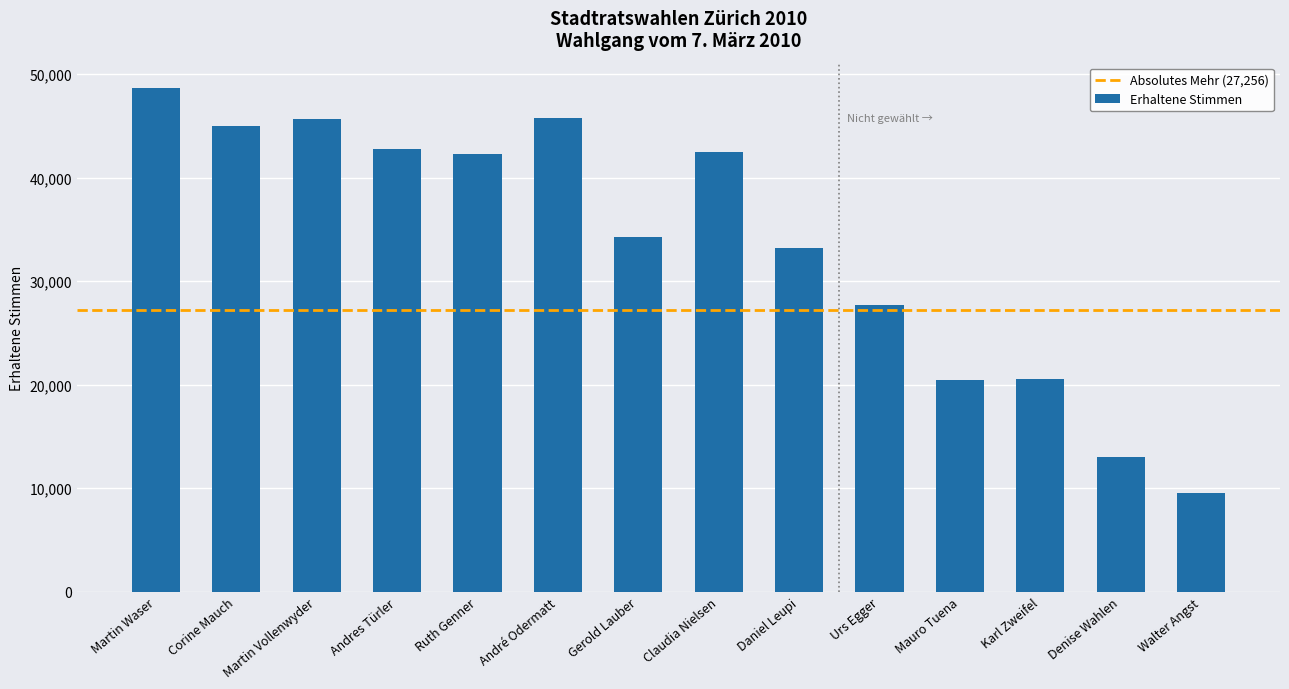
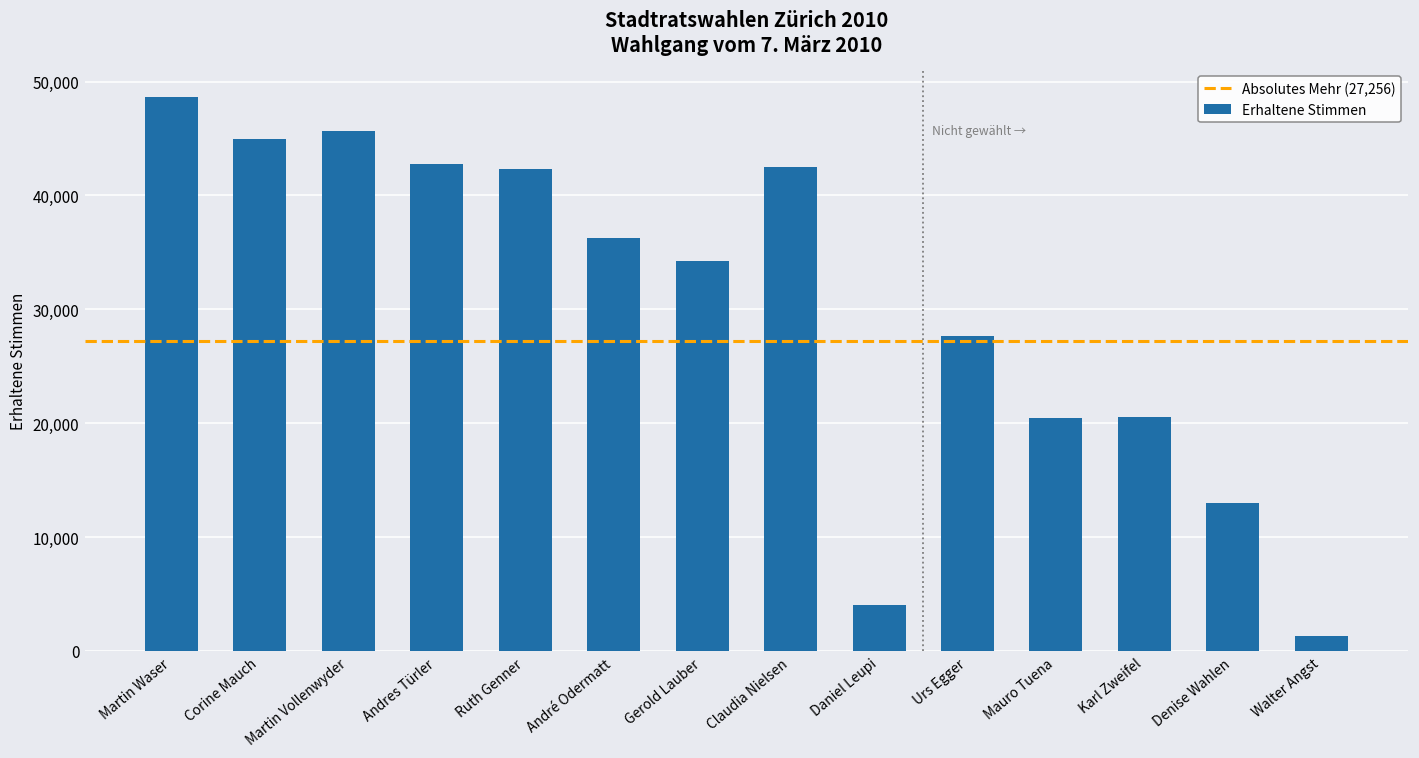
  {
    "Martin Waser": "48,700",
    "Corine Mauch": "45,000",
    "Martin Vollenwyder": "45,600",
    "Andres Türler": "42,800",
    "Ruth Genner": "42,300",
-   "André Odermatt": "45,700",
+   "André Odermatt": "36,200",
    "Gerold Lauber": "34,200",
    "Claudia Nielsen": "42,500",
-   "Daniel Leupi": "33,200",
+   "Daniel Leupi": "4,100",
    "Urs Egger": "27,700",
    "Mauro Tuena": "20,400",
    "Karl Zweifel": "20,600",
    "Denise Wahlen": "13,000",
-   "Walter Angst": "9,500"
+   "Walter Angst": "1,300"
  }
